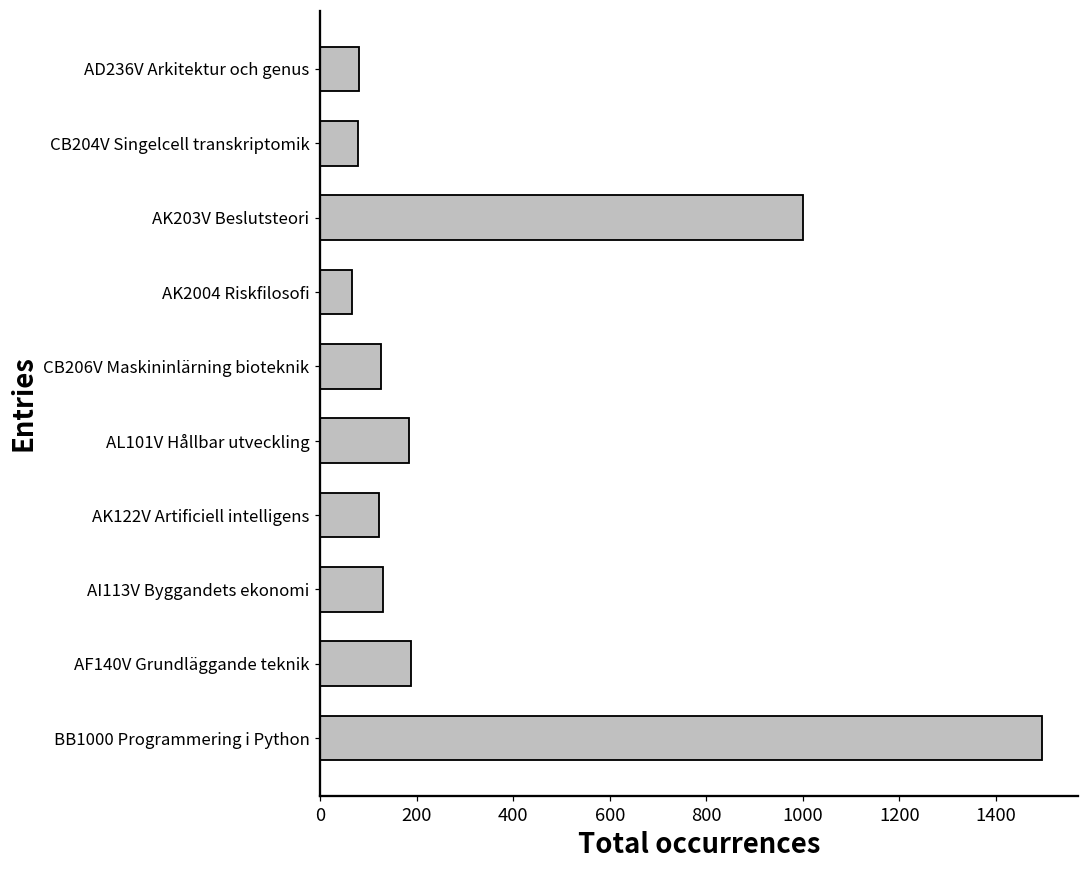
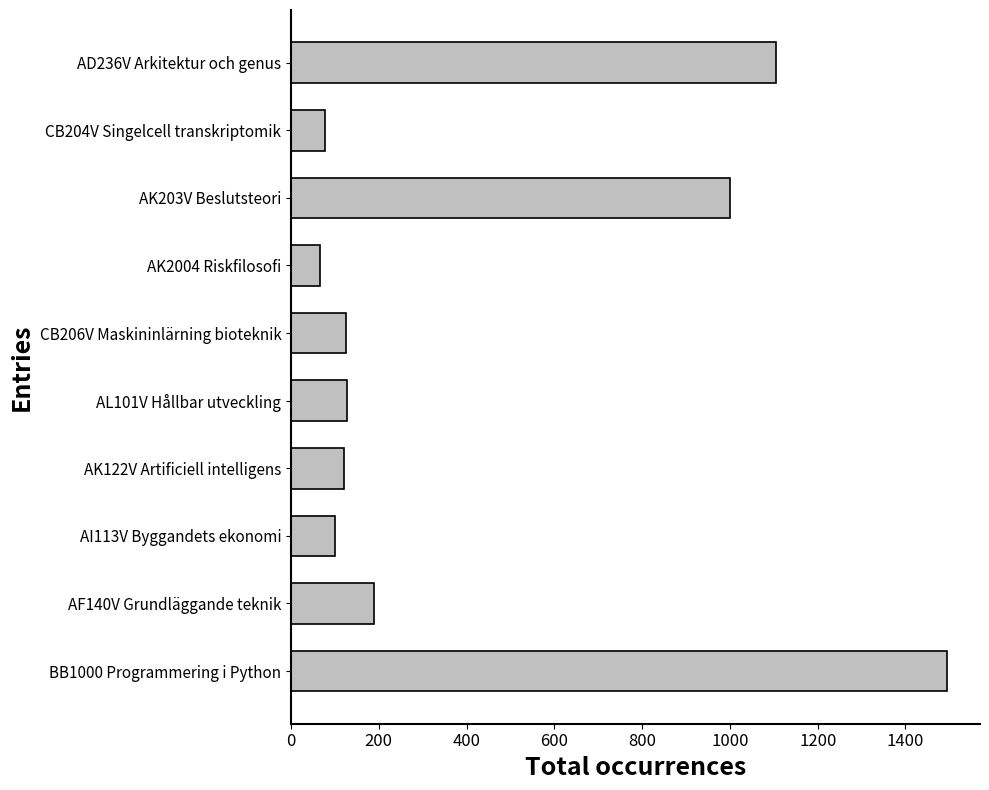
  {
-   "AD236V Arkitektur och genus": 80,
+   "AD236V Arkitektur och genus": 1100,
    "CB204V Singelcell transkriptomik": 80,
    "AK203V Beslutsteori": 1000,
    "AK2004 Riskfilosofi": 70,
    "CB206V Maskininlärning bioteknik": 130,
-   "AL101V Hållbar utveckling": 180,
+   "AL101V Hållbar utveckling": 130,
    "AK122V Artificiell intelligens": 120,
-   "AI113V Byggandets ekonomi": 130,
+   "AI113V Byggandets ekonomi": 100,
    "AF140V Grundläggande teknik": 190,
    "BB1000 Programmering i Python": 1500
  }
